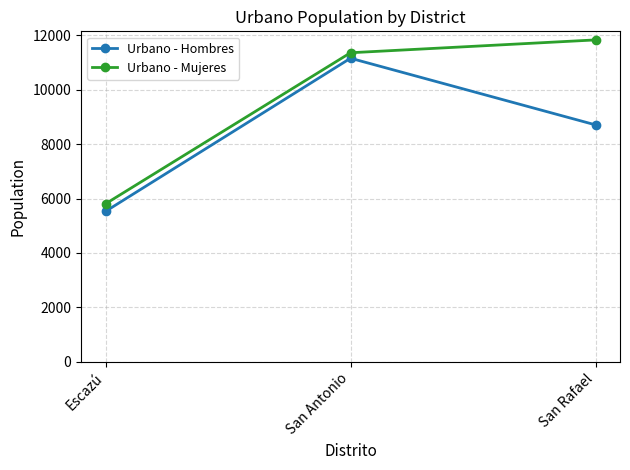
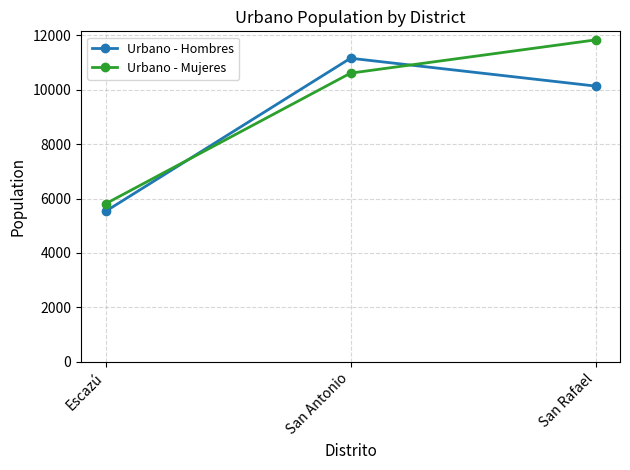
  {
    "Urbano - Hombres": {
      "Escazú": 5500,
      "San Antonio": 11200,
-     "San Rafael": 8700
+     "San Rafael": 10100
    },
    "Urbano - Mujeres": {
      "Escazú": 5800,
-     "San Antonio": 11400,
+     "San Antonio": 10600,
      "San Rafael": 11800
    }
  }
